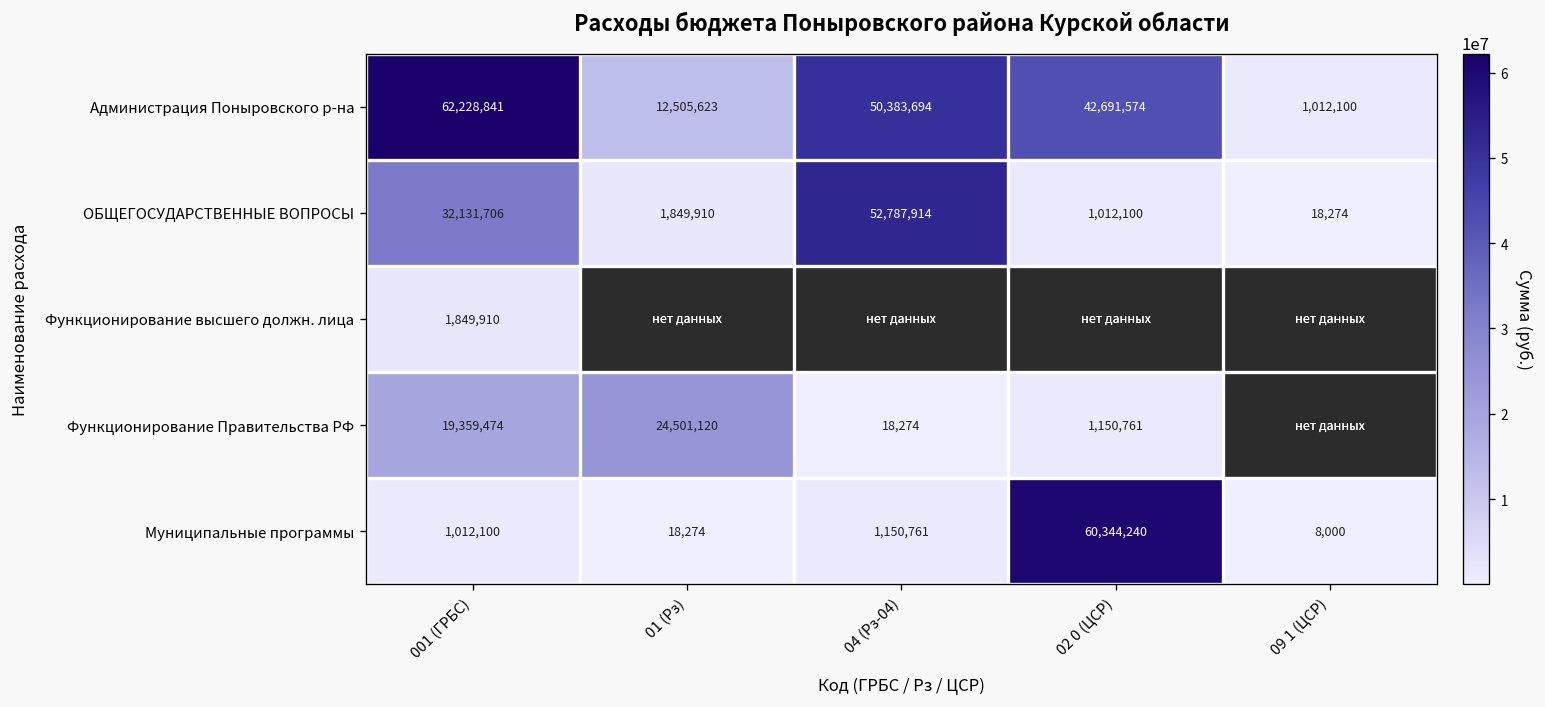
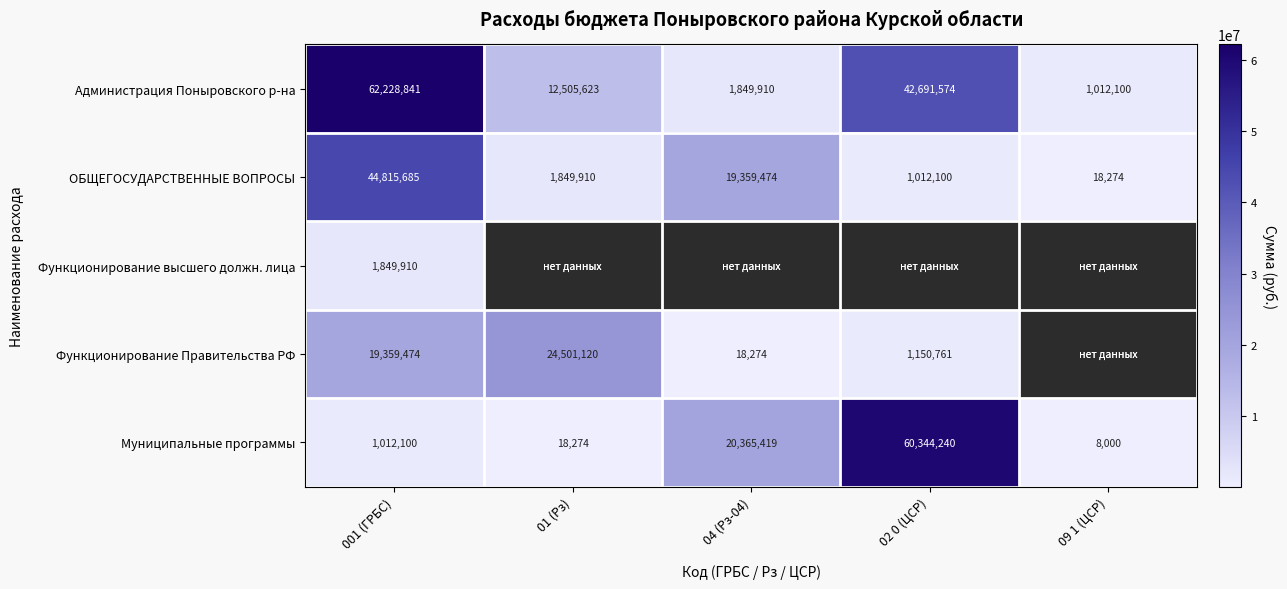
  {
    "Администрация Поныровского р-на": {
      "001 (ГРБС)": "62,228,841",
      "01 (Рз)": "12,505,623",
-     "04 (Рз-04)": "50,383,694",
+     "04 (Рз-04)": "1,849,910",
      "02 0 (ЦСР)": "42,691,574",
      "09 1 (ЦСР)": "1,012,100"
    },
    "ОБЩЕГОСУДАРСТВЕННЫЕ ВОПРОСЫ": {
-     "001 (ГРБС)": "32,131,706",
+     "001 (ГРБС)": "44,815,685",
      "01 (Рз)": "1,849,910",
-     "04 (Рз-04)": "52,787,914",
+     "04 (Рз-04)": "19,359,474",
      "02 0 (ЦСР)": "1,012,100",
      "09 1 (ЦСР)": "18,274"
    },
    "Функционирование высшего должн. лица": {
      "001 (ГРБС)": "1,849,910"
    },
    "Функционирование Правительства РФ": {
      "001 (ГРБС)": "19,359,474",
      "01 (Рз)": "24,501,120",
      "04 (Рз-04)": "18,274",
      "02 0 (ЦСР)": "1,150,761"
    },
    "Муниципальные программы": {
      "001 (ГРБС)": "1,012,100",
      "01 (Рз)": "18,274",
-     "04 (Рз-04)": "1,150,761",
+     "04 (Рз-04)": "20,365,419",
      "02 0 (ЦСР)": "60,344,240",
      "09 1 (ЦСР)": "8,000"
    }
  }
